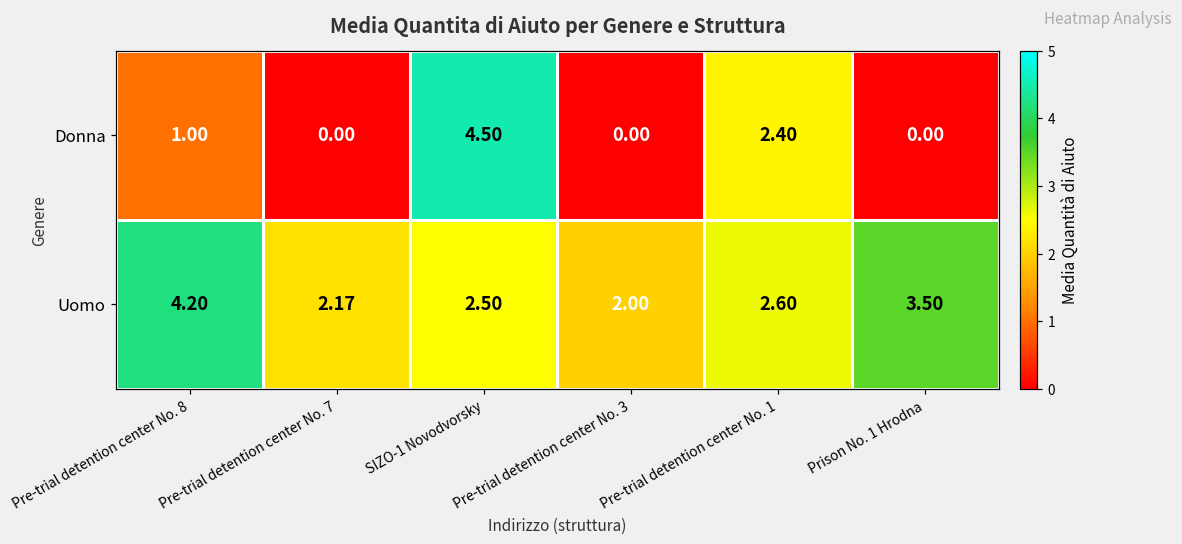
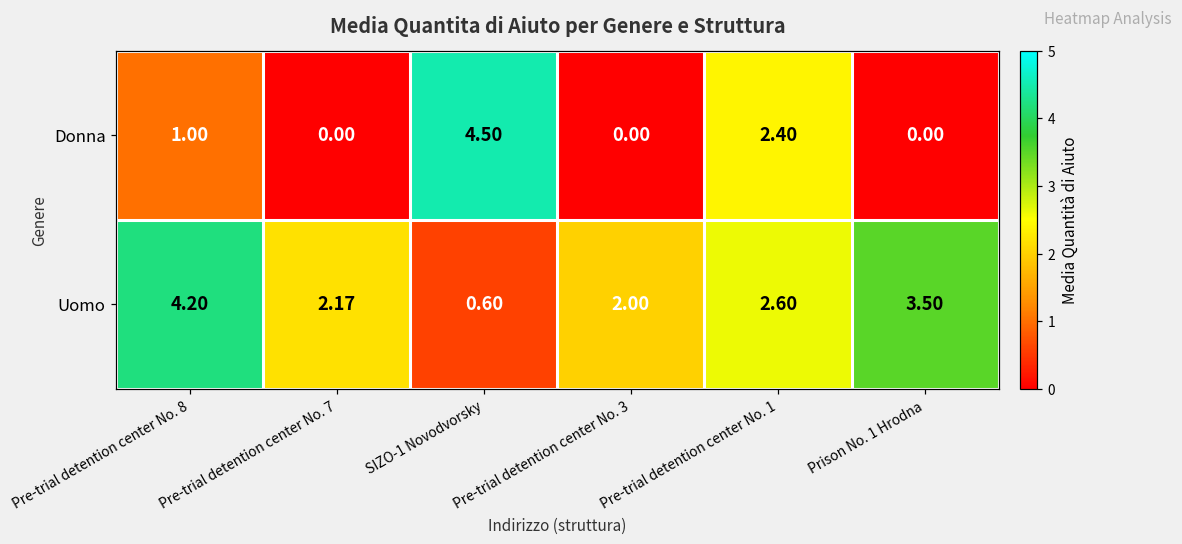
  {
    "Donna": {
      "Pre-trial detention center No. 8": 1.00,
      "Pre-trial detention center No. 7": 0.00,
      "SIZO-1 Novodvorsky": 4.50,
      "Pre-trial detention center No. 3": 0.00,
      "Pre-trial detention center No. 1": 2.40,
      "Prison No. 1 Hrodna": 0.00
    },
    "Uomo": {
      "Pre-trial detention center No. 8": 4.20,
      "Pre-trial detention center No. 7": 2.17,
-     "SIZO-1 Novodvorsky": 2.50,
+     "SIZO-1 Novodvorsky": 0.60,
      "Pre-trial detention center No. 3": 2.00,
      "Pre-trial detention center No. 1": 2.60,
      "Prison No. 1 Hrodna": 3.50
    }
  }
